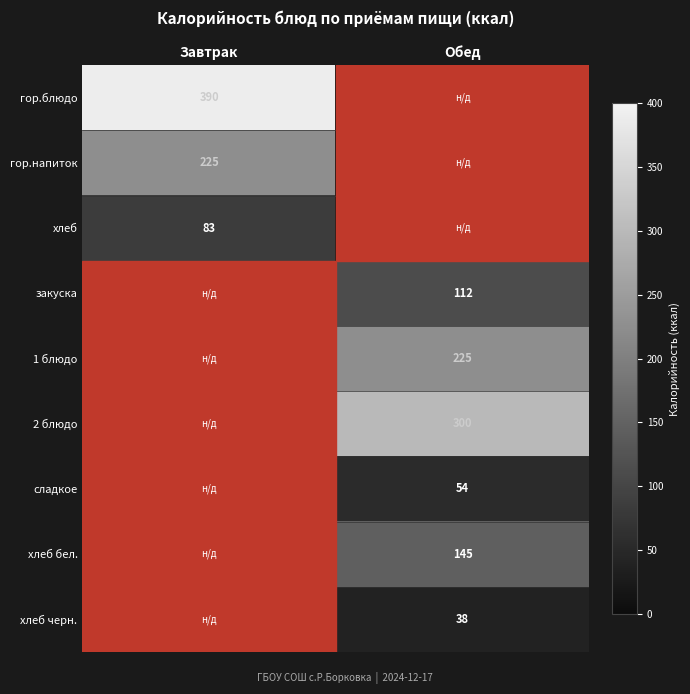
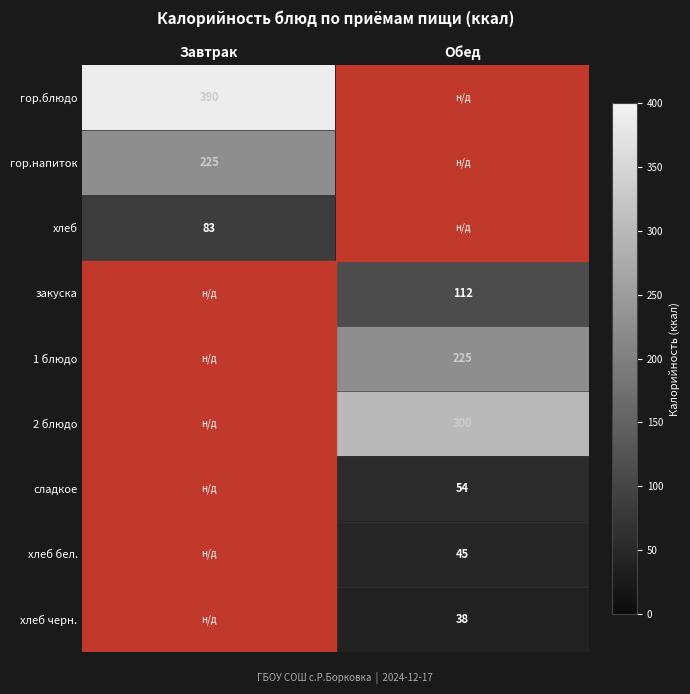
  {
    "гор.напиток": {
      "Завтрак": 225
    },
    "хлеб": {
      "Завтрак": 83
    },
    "закуска": {
      "Обед": 112
    },
    "1 блюдо": {
      "Обед": 225
    },
    "сладкое": {
      "Обед": 54
    },
    "хлеб бел.": {
-     "Обед": 145
+     "Обед": 45
    },
    "хлеб черн.": {
      "Обед": 38
    }
  }
